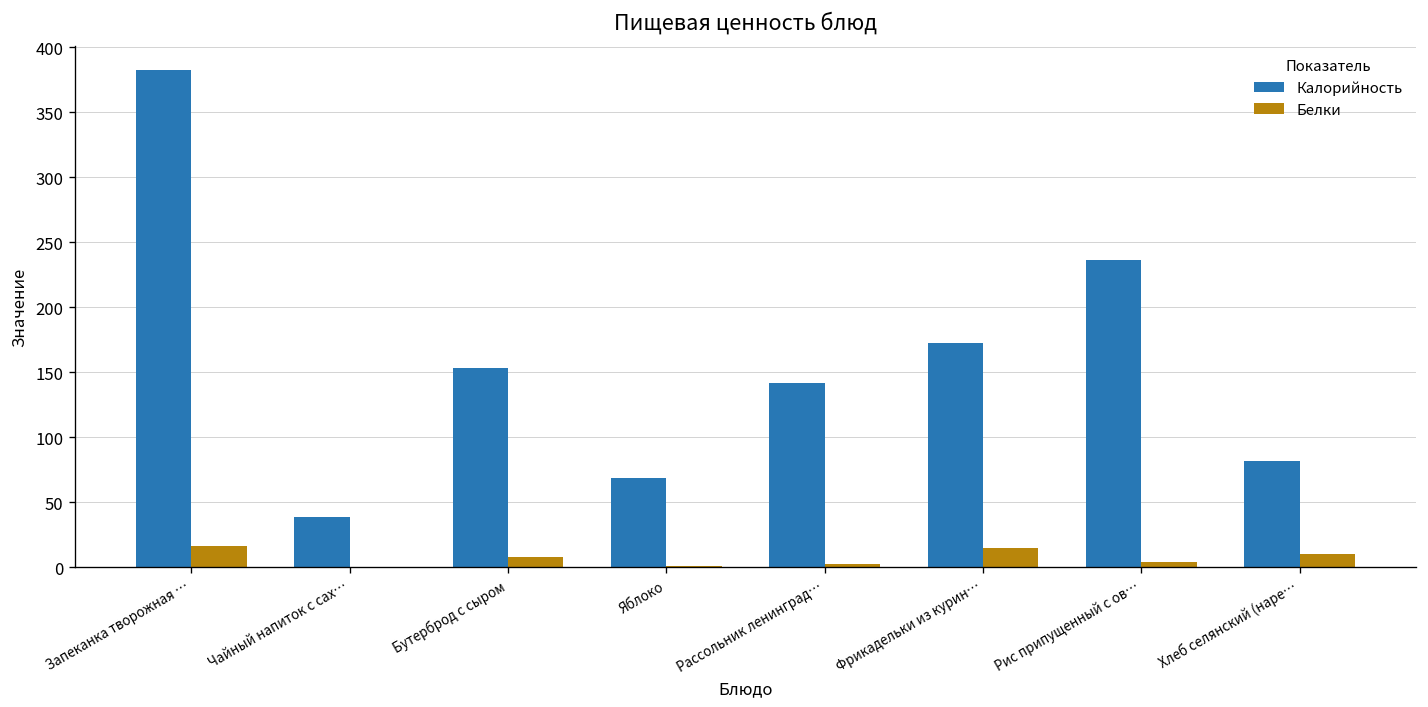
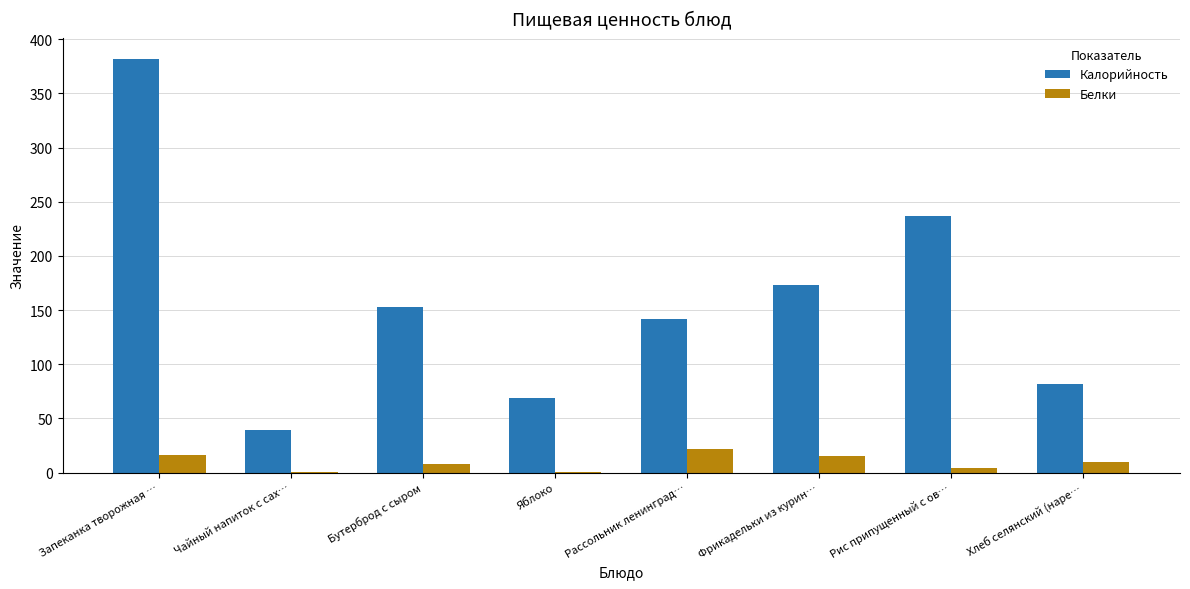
  {
    "Калорийность": {
      "Запеканка творожная …": 382,
      "Чайный напиток с сах…": 39,
      "Бутерброд с сыром": 153,
      "Яблоко": 69,
      "Рассольник ленинград…": 142,
      "Фрикадельки из курин…": 173,
      "Рис припущенный с ов…": 237,
      "Хлеб селянский (наре…": 82
    },
    "Белки": {
      "Запеканка творожная …": 16,
      "Бутерброд с сыром": 8,
-     "Рассольник ленинград…": 3,
+     "Рассольник ленинград…": 22,
      "Фрикадельки из курин…": 15,
      "Рис припущенный с ов…": 4,
      "Хлеб селянский (наре…": 10
    }
  }
